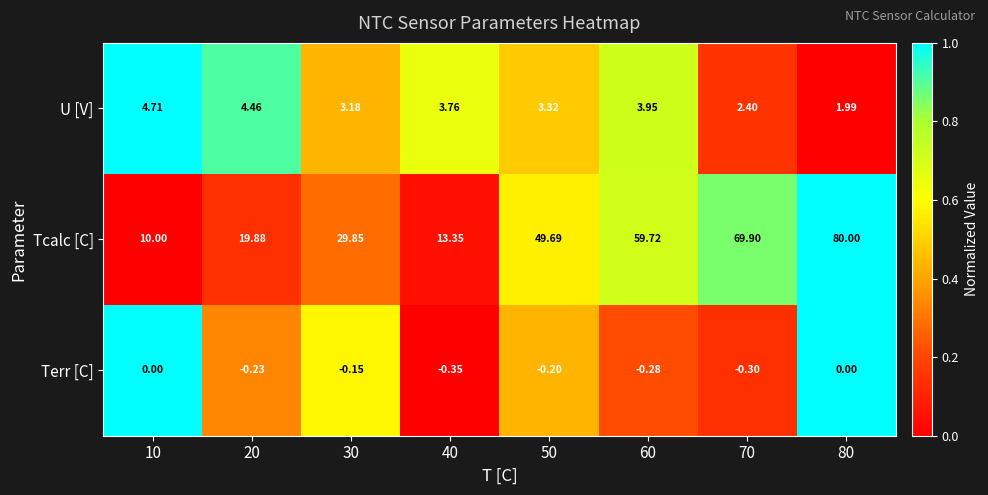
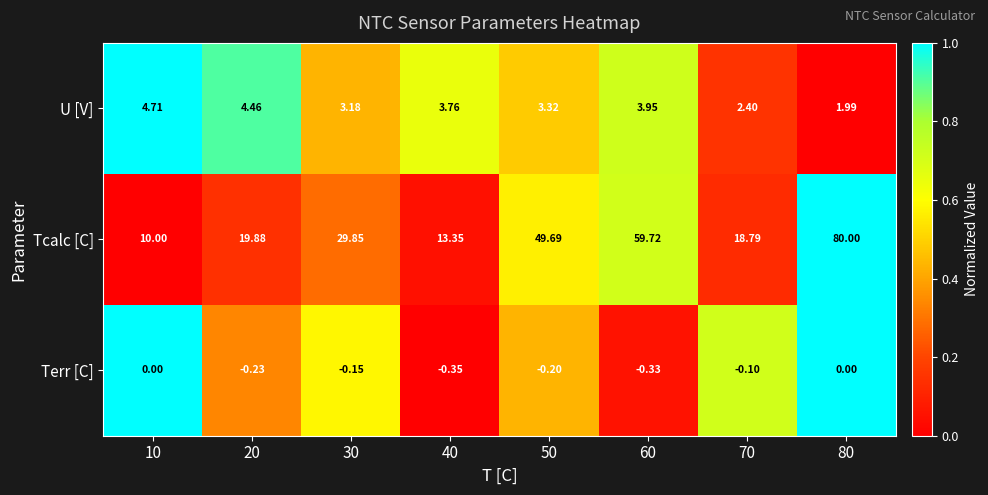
  {
    "U [V]": {
      "10": 4.71,
      "20": 4.46,
      "30": 3.18,
      "40": 3.76,
      "50": 3.32,
      "60": 3.95,
      "70": 2.40,
      "80": 1.99
    },
    "Tcalc [C]": {
      "10": 10.00,
      "20": 19.88,
      "30": 29.85,
      "40": 13.35,
      "50": 49.69,
      "60": 59.72,
-     "70": 69.90,
+     "70": 18.79,
      "80": 80.00
    },
    "Terr [C]": {
      "10": 0.00,
      "20": -0.23,
      "30": -0.15,
      "40": -0.35,
      "50": -0.20,
-     "60": -0.28,
-     "70": -0.30,
+     "60": -0.33,
+     "70": -0.10,
      "80": 0.00
    }
  }
